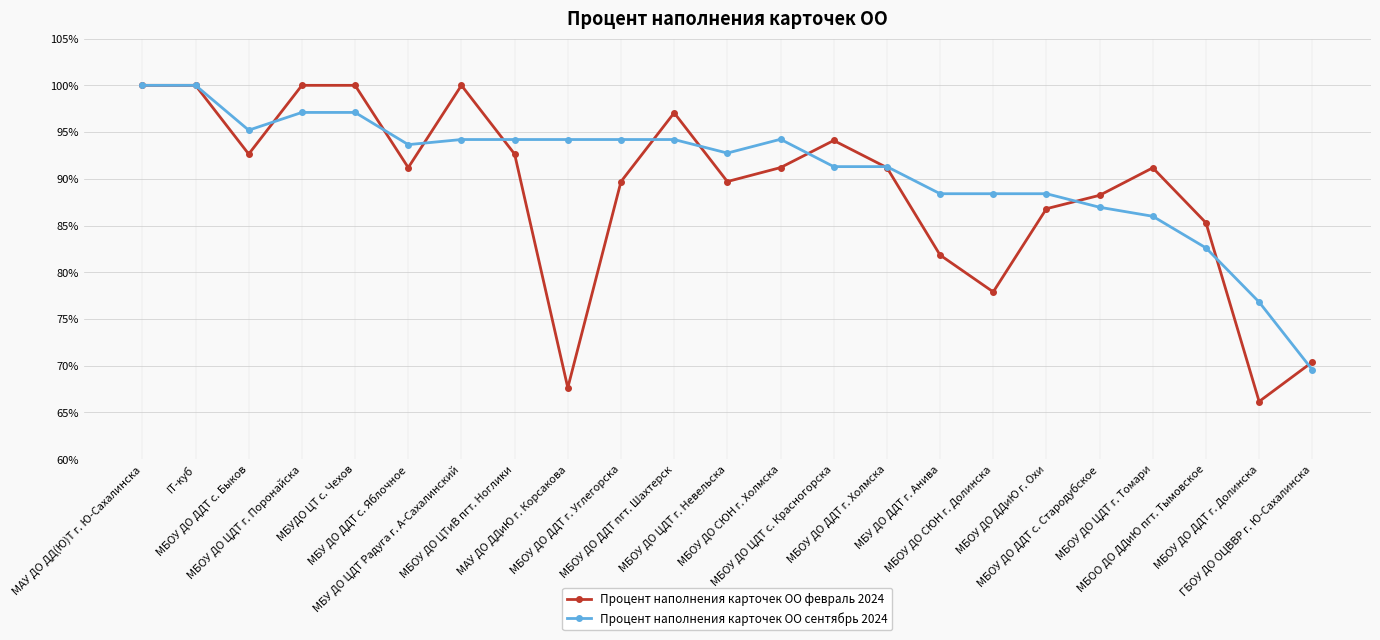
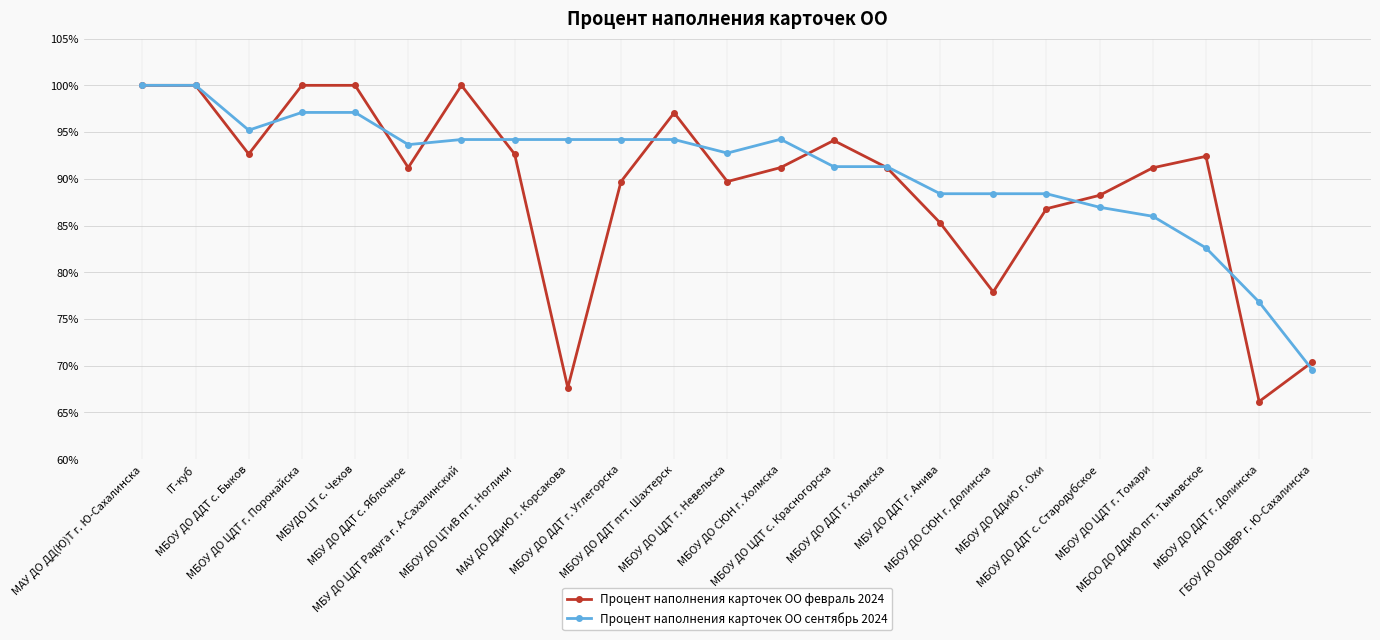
  {
    "Процент наполнения карточек ОО февраль 2024": {
      "МБОУ ДО ДДТ с. Быков": "93%",
      "МБОУ ДО ЦДТ г. Поронайска": "100%",
      "МБУДО ЦТ с. Чехов": "100%",
      "МБУ ДО ДДТ с. Яблочное": "91%",
      "МБУ ДО ЦДТ Радуга г. А-Сахалинский": "100%",
      "МБОУ ДО ЦТиВ пгт. Ноглики": "93%",
      "МАУ ДО ДДиЮ г. Корсакова": "68%",
      "МБОУ ДО ДДТ г. Углегорска": "90%",
      "МБОУ ДО ДДТ пгт. Шахтерск": "97%",
      "МБОУ ДО ЦДТ г. Невельска": "90%",
      "МБОУ ДО СЮН г. Холмска": "91%",
      "МБОУ ДО ЦДТ с. Красногорска": "94%",
-     "МБУ ДО ДДТ г. Анива": "82%",
+     "МБУ ДО ДДТ г. Анива": "85%",
      "МБОУ ДО СЮН г. Долинска": "78%",
      "МБОУ ДО ДДиЮ г. Охи": "87%",
      "МБОУ ДО ДДТ с. Стародубское": "88%",
      "МБОУ ДО ЦДТ г. Томари": "91%",
-     "МБОО ДО ДДиЮ пгт. Тымовское": "85%",
+     "МБОО ДО ДДиЮ пгт. Тымовское": "92%",
      "МБОУ ДО ДДТ г. Долинска": "66%",
      "ГБОУ ДО ОЦВВР г. Ю-Сахалинска": "70%"
    },
    "Процент наполнения карточек ОО сентябрь 2024": {
      "МБОУ ДО ДДТ с. Быков": "95%",
      "МБОУ ДО ЦДТ г. Поронайска": "97%",
      "МБУДО ЦТ с. Чехов": "97%",
      "МБУ ДО ДДТ с. Яблочное": "94%",
      "МБУ ДО ЦДТ Радуга г. А-Сахалинский": "94%",
      "МБОУ ДО ЦТиВ пгт. Ноглики": "94%",
      "МАУ ДО ДДиЮ г. Корсакова": "94%",
      "МБОУ ДО ДДТ г. Углегорска": "94%",
      "МБОУ ДО ДДТ пгт. Шахтерск": "94%",
      "МБОУ ДО ЦДТ г. Невельска": "93%",
      "МБОУ ДО СЮН г. Холмска": "94%",
      "МБОУ ДО ЦДТ с. Красногорска": "91%",
      "МБУ ДО ДДТ г. Анива": "88%",
      "МБОУ ДО СЮН г. Долинска": "88%",
      "МБОУ ДО ДДиЮ г. Охи": "88%",
      "МБОУ ДО ДДТ с. Стародубское": "87%",
      "МБОУ ДО ЦДТ г. Томари": "86%",
      "МБОО ДО ДДиЮ пгт. Тымовское": "83%",
      "МБОУ ДО ДДТ г. Долинска": "77%",
      "ГБОУ ДО ОЦВВР г. Ю-Сахалинска": "70%"
    }
  }
